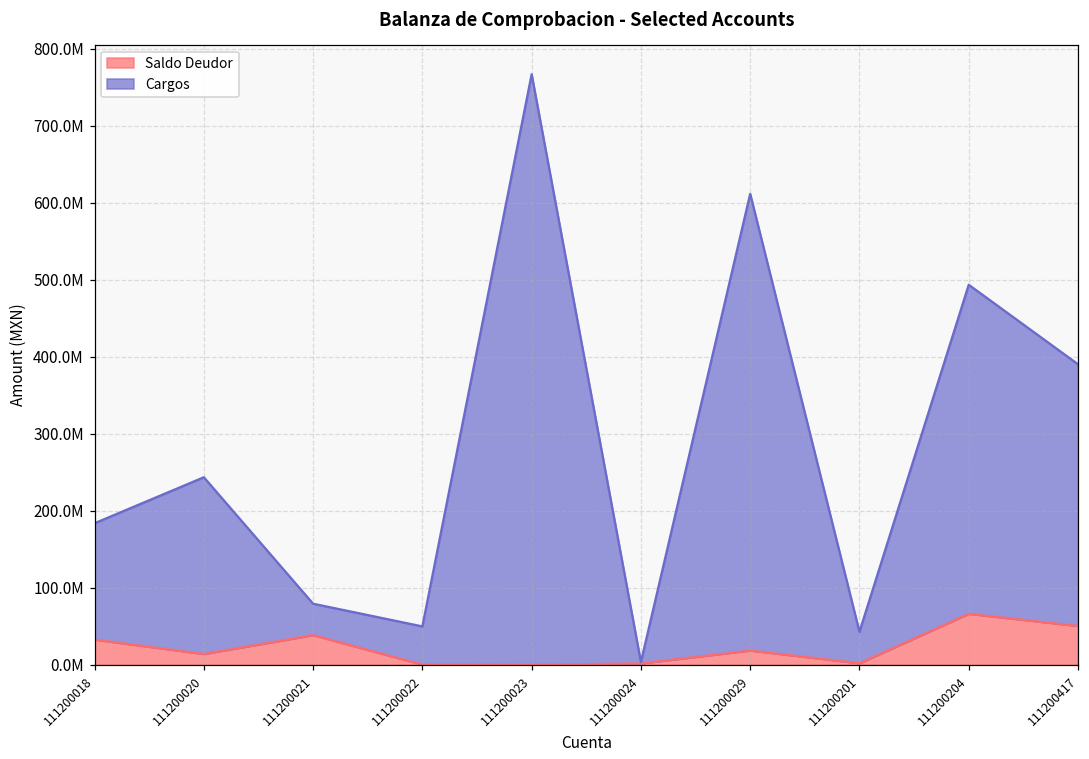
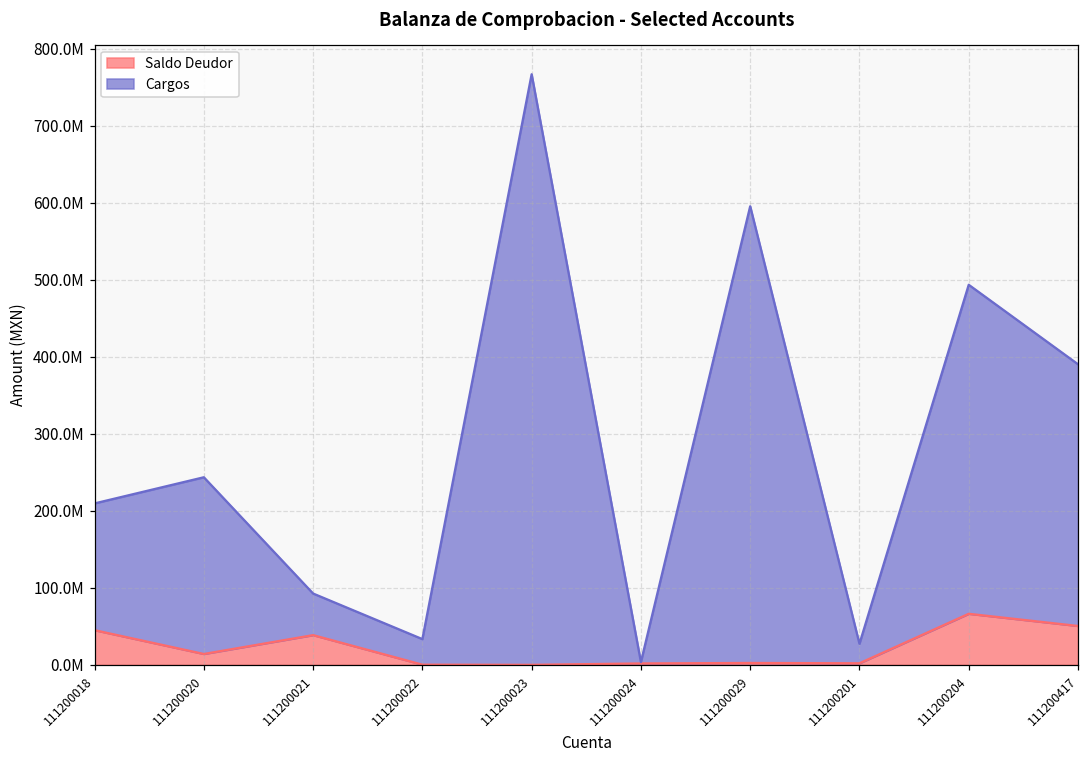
  {
    "Saldo Deudor": {
-     "111200018": 30000000,
+     "111200018": 50000000,
      "111200020": 10000000,
      "111200021": 40000000,
      "111200022": 0,
      "111200023": 0,
-     "111200029": 20000000,
+     "111200029": 0,
      "111200201": 0,
      "111200204": 70000000,
      "111200417": 50000000
    },
    "Cargos": {
-     "111200018": 150000000,
+     "111200018": 160000000,
      "111200020": 230000000,
-     "111200021": 40000000,
-     "111200022": 50000000,
+     "111200021": 50000000,
+     "111200022": 30000000,
      "111200023": 770000000,
      "111200029": 590000000,
-     "111200201": 40000000,
+     "111200201": 30000000,
      "111200204": 430000000,
      "111200417": 340000000
    }
  }
